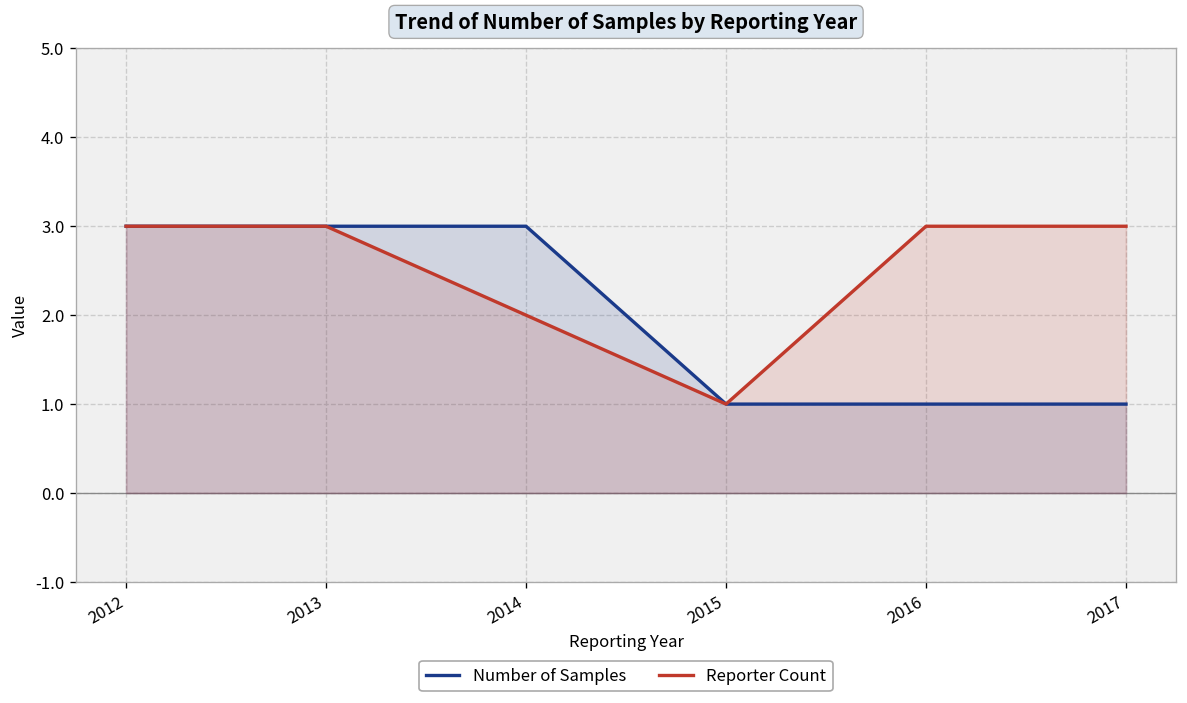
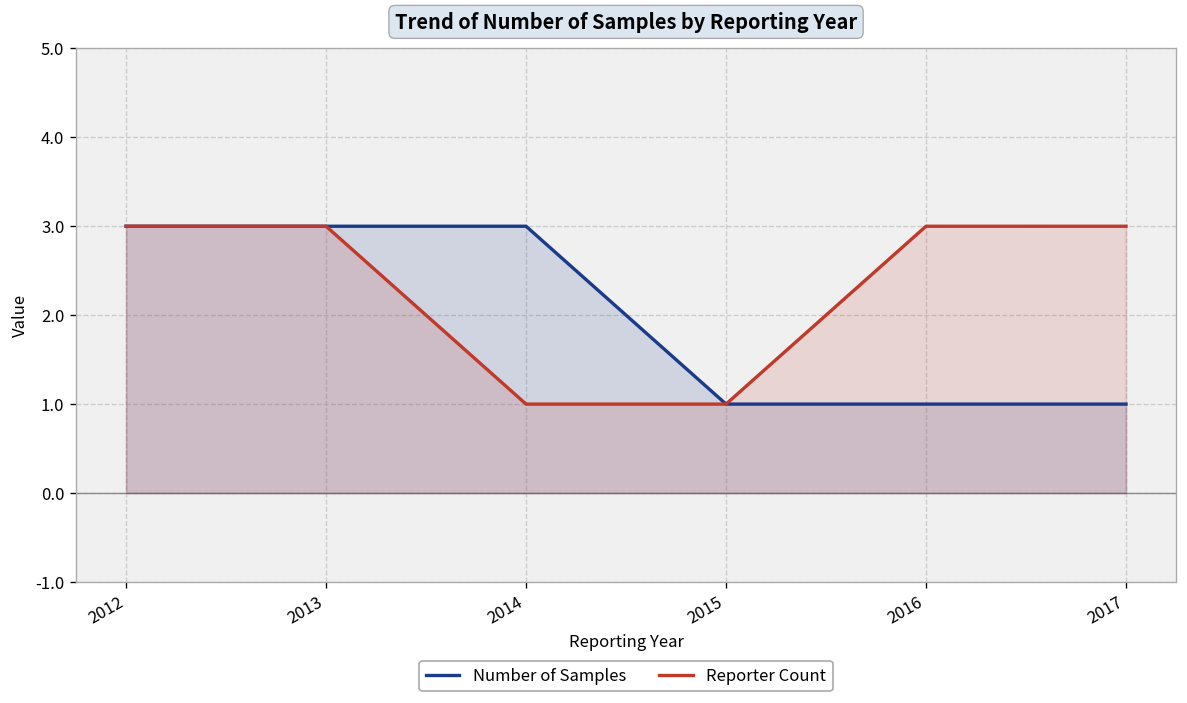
  {
    "Number of Samples": {
      "2014": 3,
      "2016": 1,
      "2017": 1
    },
    "Reporter Count": {
-     "2014": 2,
+     "2014": 1,
      "2016": 3,
      "2017": 3
    }
  }
